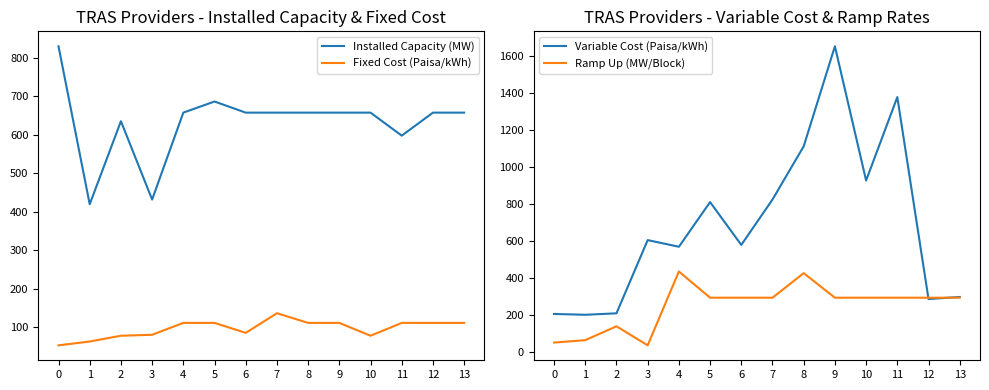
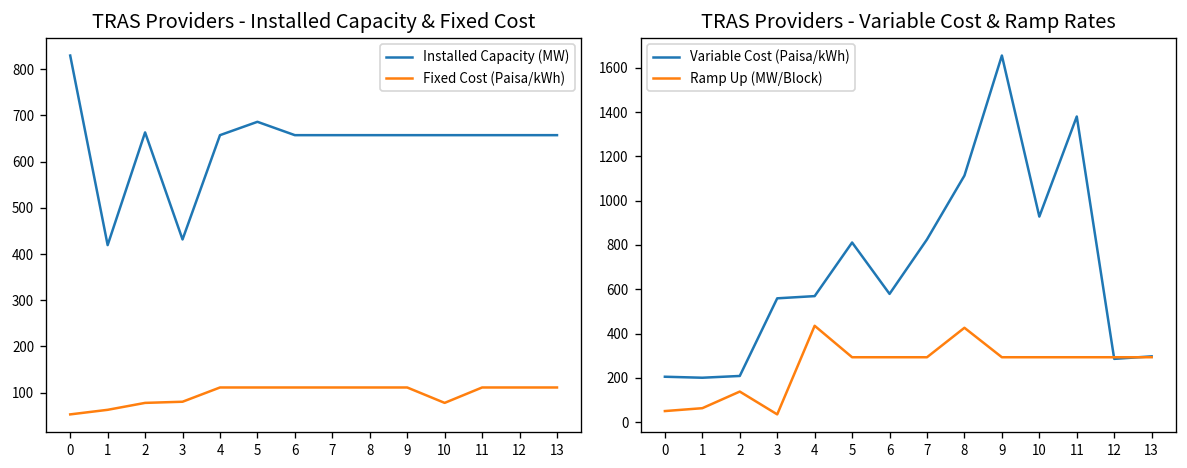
  {
    "TRAS Providers - Installed Capacity & Fixed Cost": {
      "Installed Capacity (MW)": {
        "0": 830,
        "1": 420,
-       "2": 640,
+       "2": 660,
        "3": 430,
        "4": 660,
        "5": 690,
        "6": 660,
        "7": 660,
        "8": 660,
        "9": 660,
        "10": 660,
-       "11": 600,
+       "11": 660,
        "12": 660,
        "13": 660
      },
      "Fixed Cost (Paisa/kWh)": {
        "0": 50,
        "1": 60,
        "2": 80,
        "3": 80,
        "4": 110,
        "5": 110,
-       "6": 90,
-       "7": 140,
+       "6": 110,
+       "7": 110,
        "8": 110,
        "9": 110,
        "10": 80,
        "11": 110,
        "12": 110,
        "13": 110
      }
    },
    "TRAS Providers - Variable Cost & Ramp Rates": {
      "Variable Cost (Paisa/kWh)": {
        "0": 210,
        "1": 200,
        "2": 210,
-       "3": 610,
+       "3": 560,
        "4": 570,
        "5": 810,
        "6": 580,
        "7": 830,
        "8": 1110,
        "9": 1660,
        "10": 930,
        "11": 1380
      },
      "Ramp Up (MW/Block)": {
        "0": 50,
        "1": 60,
        "2": 140,
        "3": 40,
        "4": 440,
        "5": 290,
        "6": 290,
        "7": 290,
        "8": 430,
        "9": 290,
        "10": 290,
        "11": 290
      }
    }
  }
